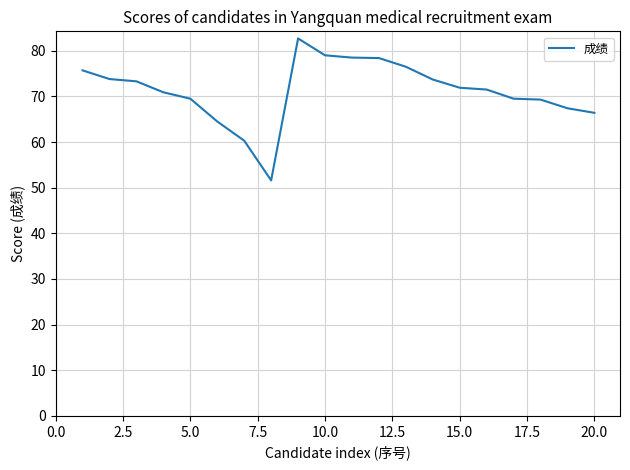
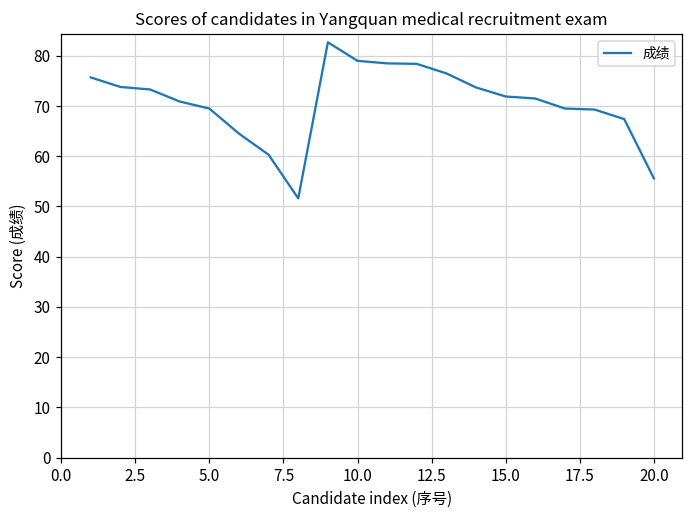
  {
    "5.0": 70,
    "10.0": 79,
    "15.0": 72,
-   "20.0": 66
+   "20.0": 56
  }
